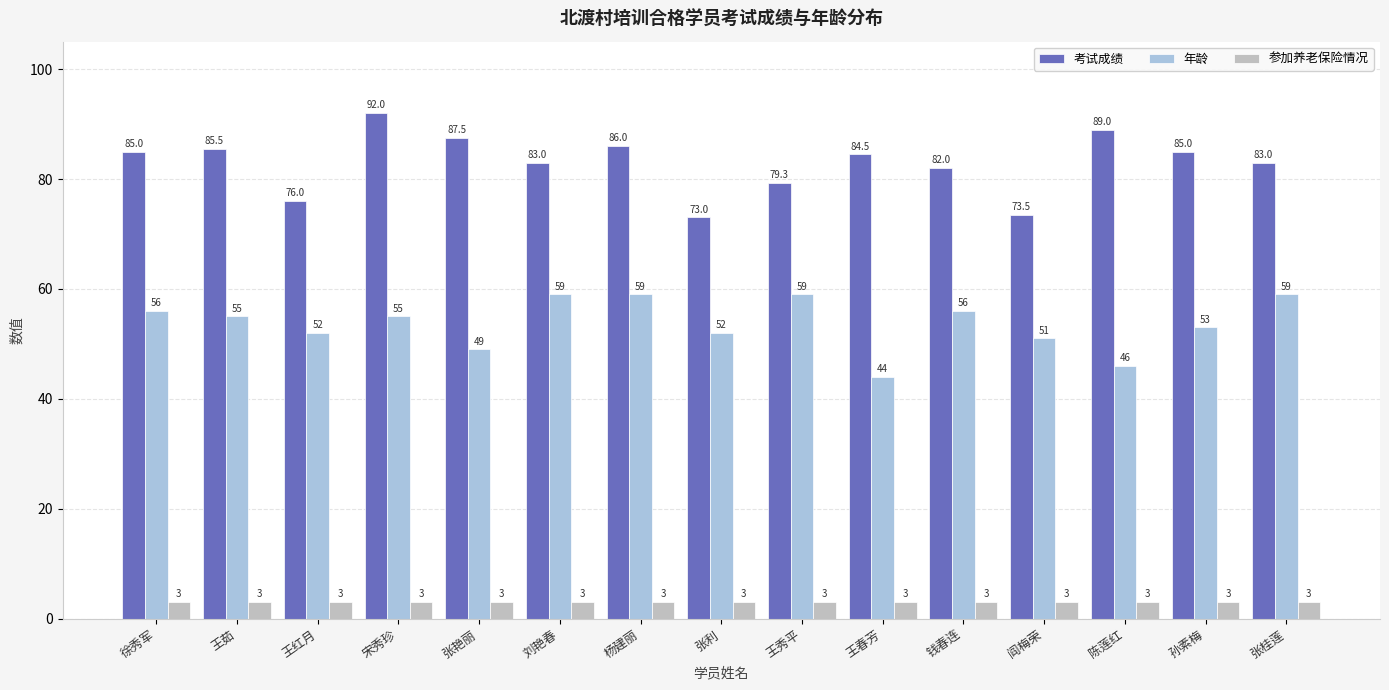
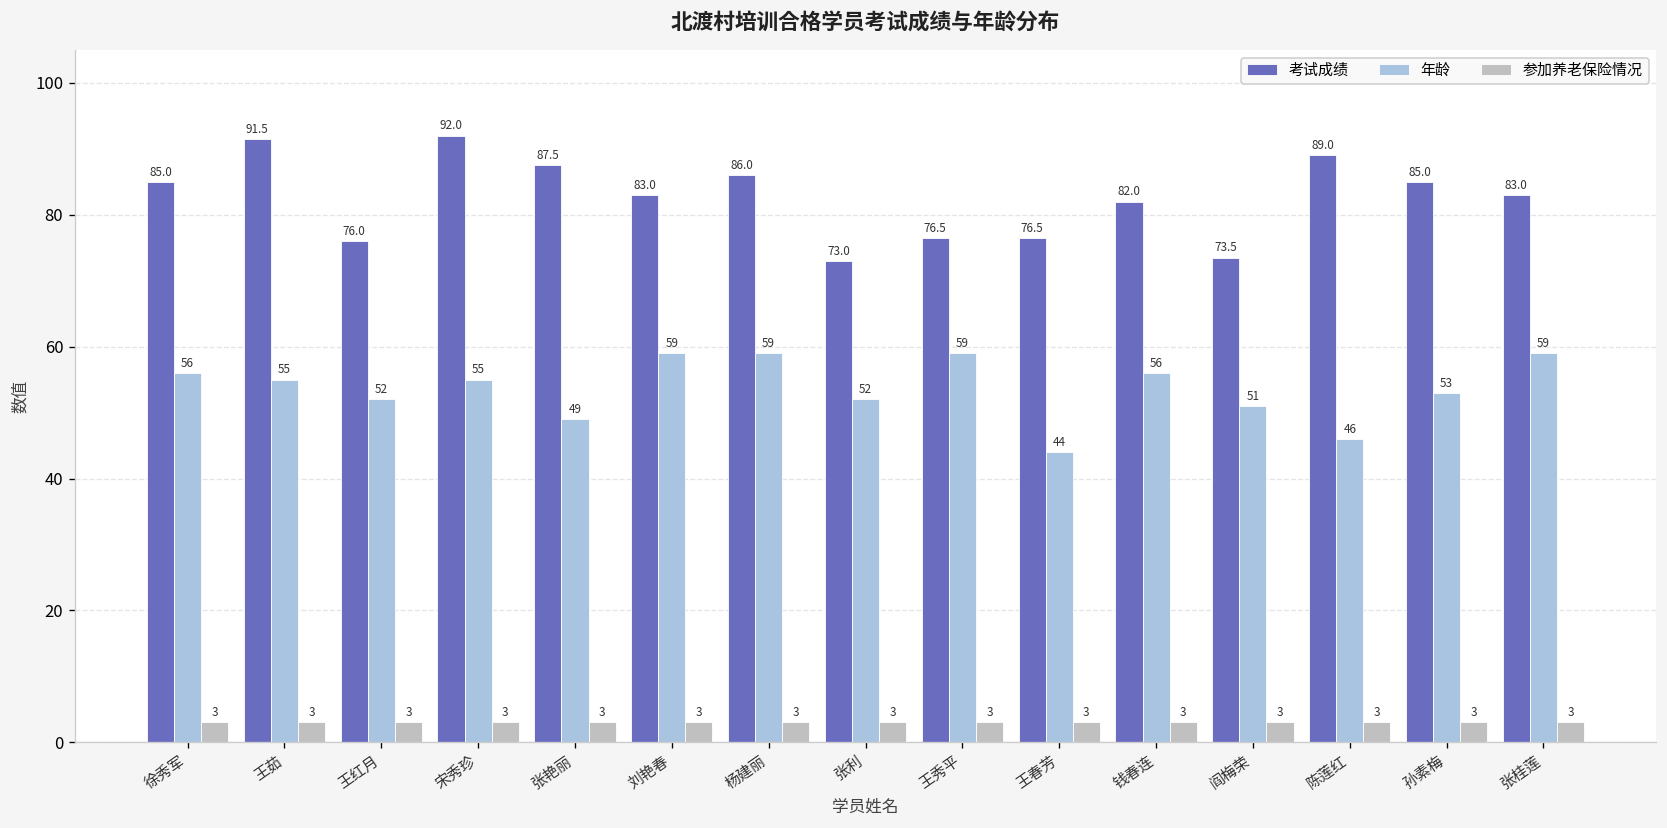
  {
    "考试成绩": {
      "徐秀军": 85.0,
-     "王茹": 85.5,
+     "王茹": 91.5,
      "王红月": 76.0,
      "宋秀珍": 92.0,
      "张艳丽": 87.5,
      "刘艳春": 83.0,
      "杨建丽": 86.0,
      "张利": 73.0,
-     "王秀平": 79.3,
-     "王春芳": 84.5,
+     "王秀平": 76.5,
+     "王春芳": 76.5,
      "钱春连": 82.0,
      "阎梅荣": 73.5,
      "陈莲红": 89.0,
      "孙素梅": 85.0,
      "张桂莲": 83.0
    }
  }
